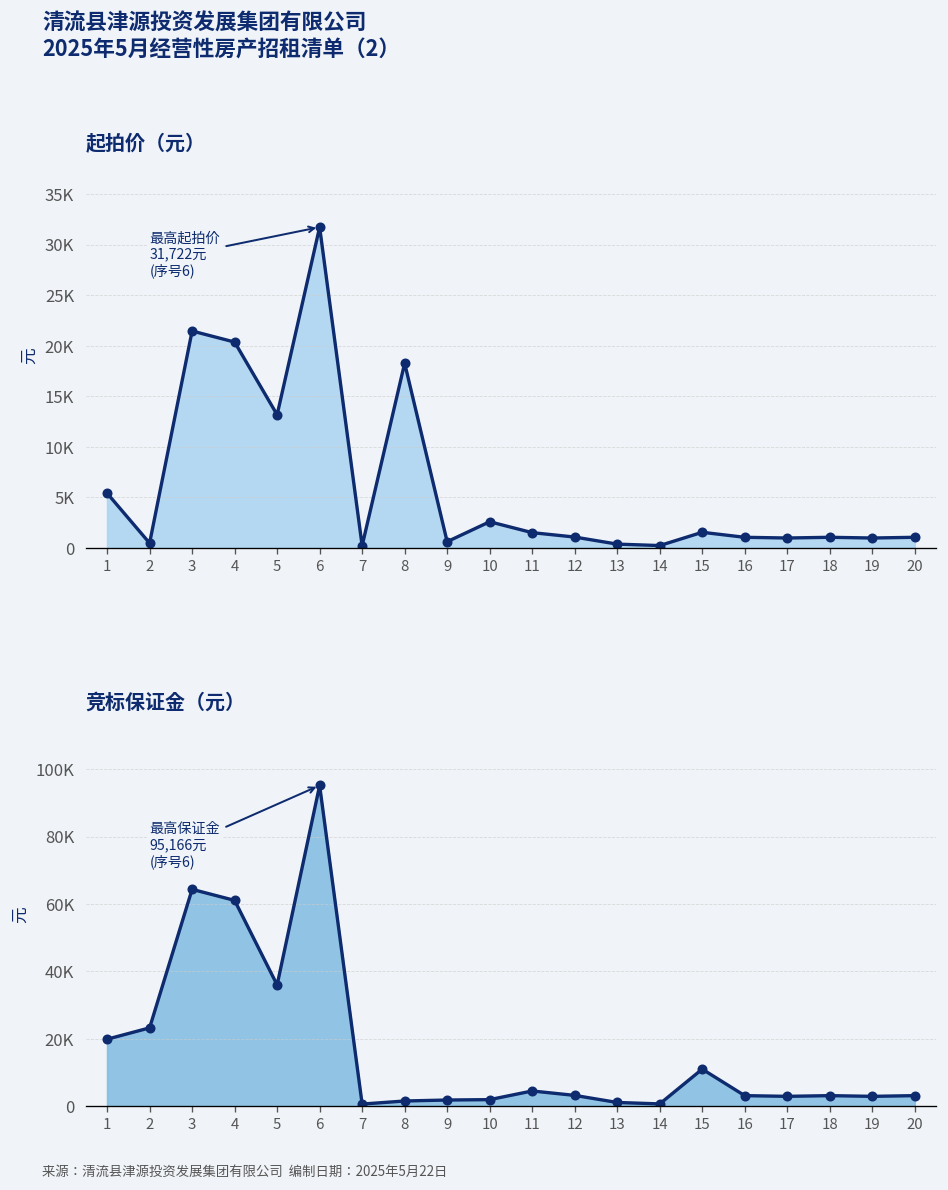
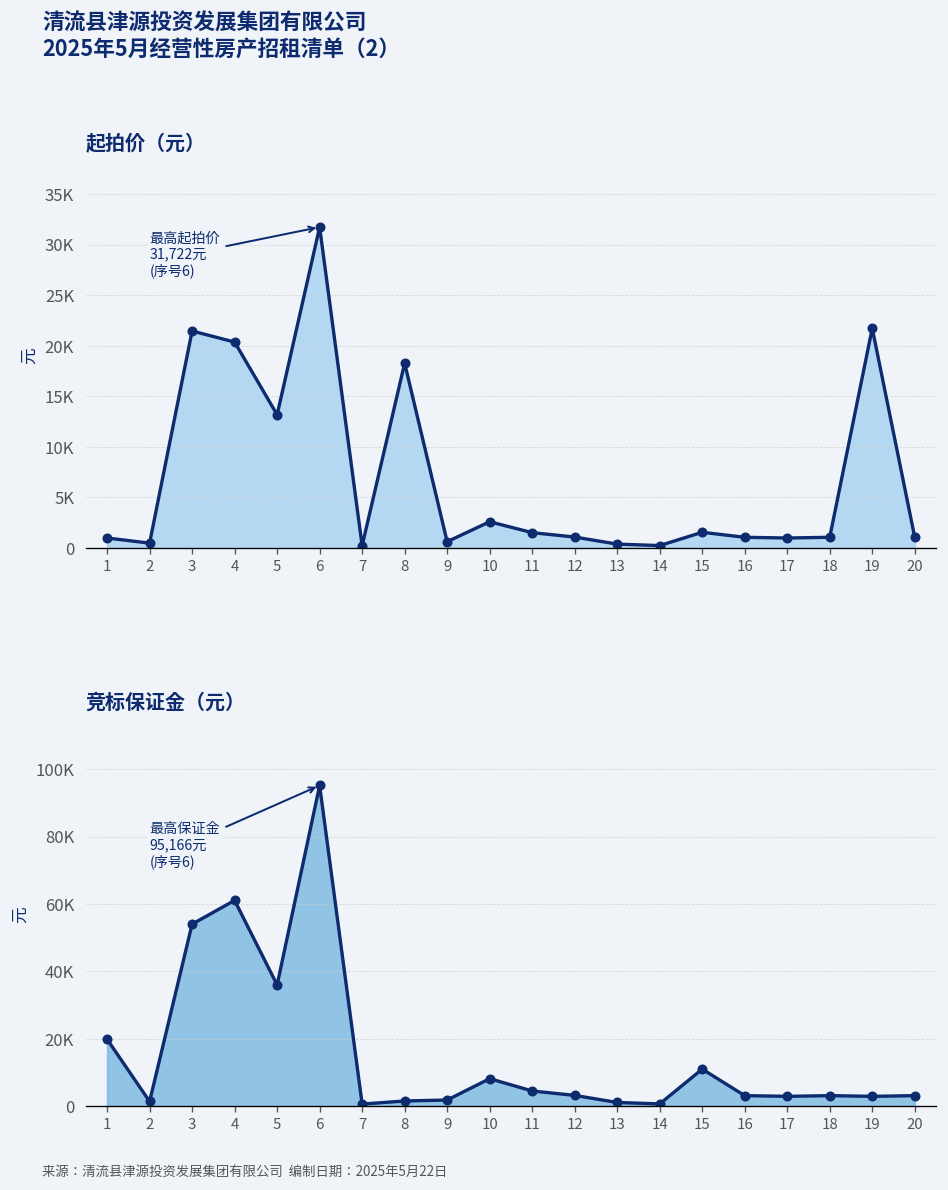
  {
    "起拍价（元）": {
-     "1": 5000,
+     "1": 1000,
      "2": 0,
      "3": 21000,
      "4": 20000,
      "5": 13000,
      "7": 0,
      "8": 18000,
      "9": 1000,
      "10": 3000,
      "11": 2000,
      "12": 1000,
      "13": 0,
      "14": 0,
      "15": 2000,
      "16": 1000,
      "17": 1000,
      "18": 1000,
-     "19": 1000,
+     "19": 22000,
      "20": 1000
    },
    "竞标保证金（元）": {
      "1": 20000,
-     "2": 23000,
-     "3": 64000,
+     "2": 1000,
+     "3": 54000,
      "4": 61000,
      "5": 36000,
      "7": 1000,
      "8": 2000,
      "9": 2000,
-     "10": 2000,
+     "10": 8000,
      "11": 5000,
      "12": 3000,
      "13": 1000,
      "14": 1000,
      "15": 11000,
      "16": 3000,
      "17": 3000,
      "18": 3000,
      "19": 3000,
      "20": 3000
    }
  }
